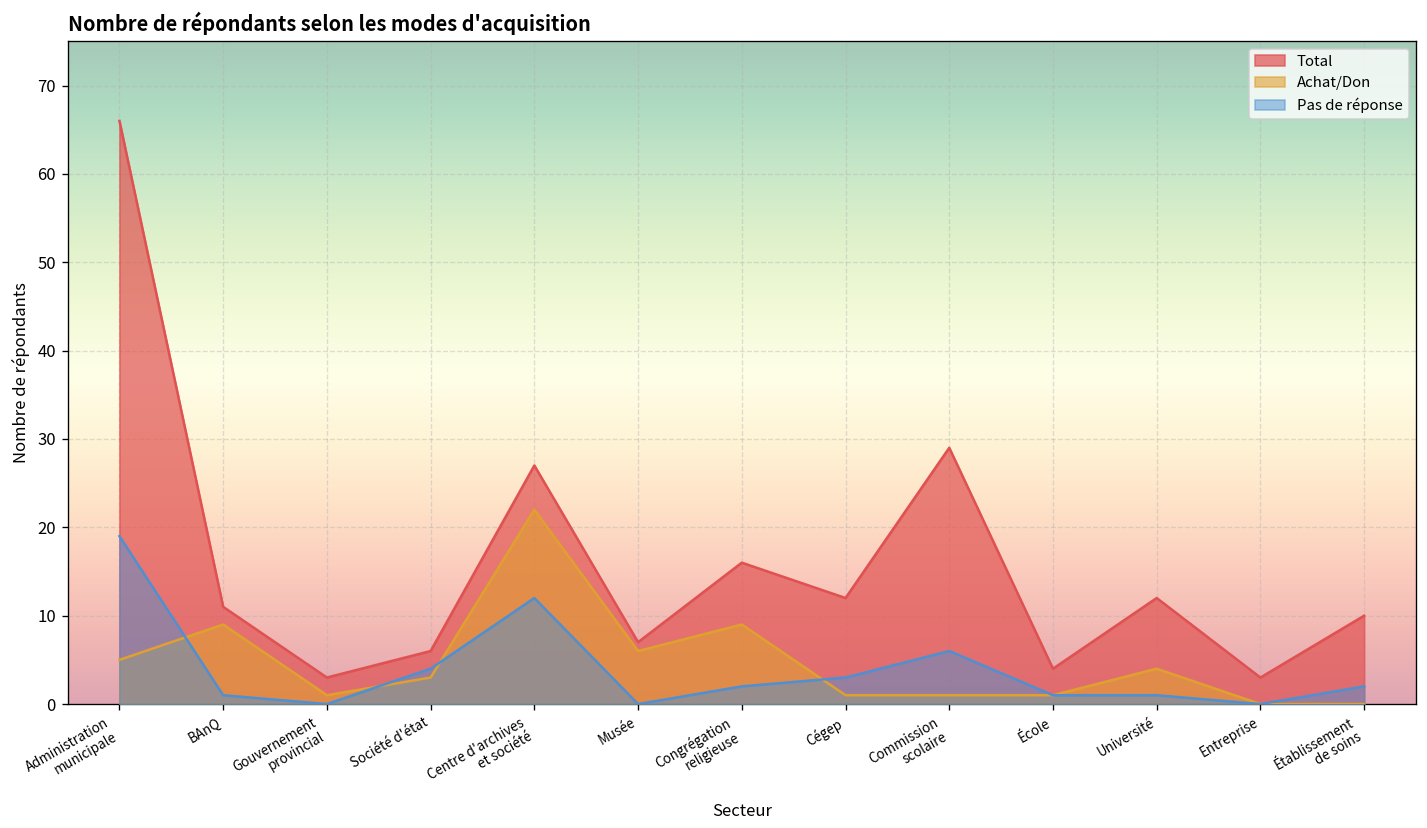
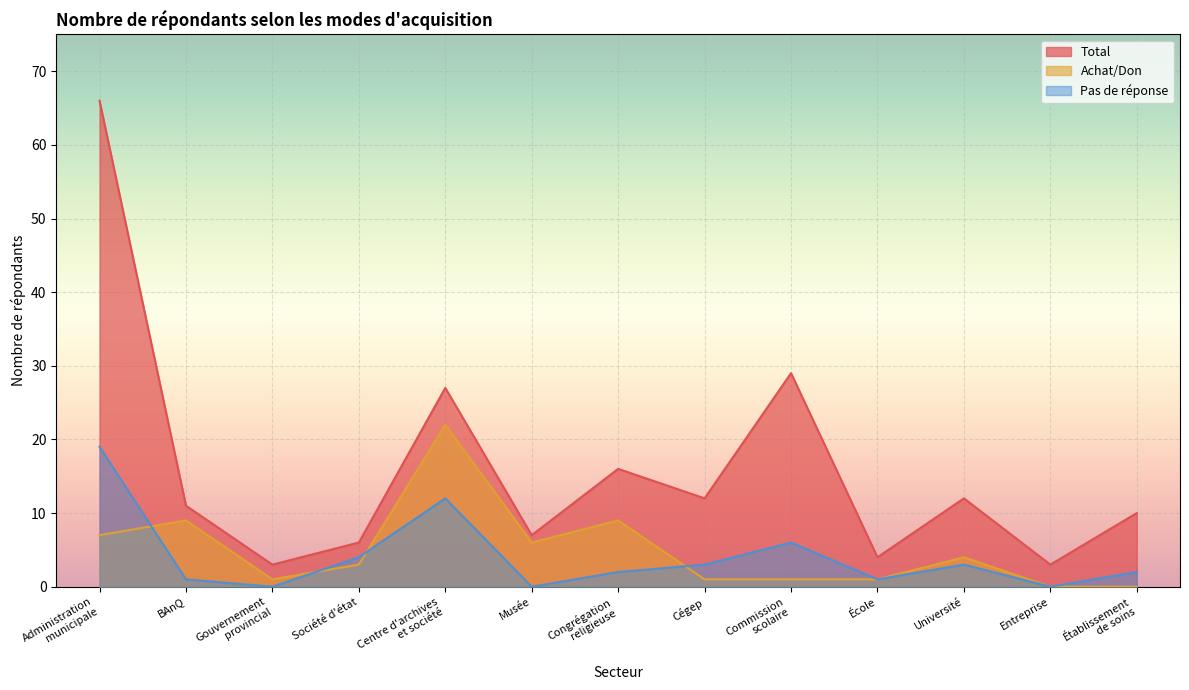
  {
    "Total": {
      "Administration municipale": 66,
      "BAnQ": 11,
      "Gouvernement provincial": 3,
      "Société d'état": 6,
      "Centre d'archives et société": 27,
      "Musée": 7,
      "Congrégation religieuse": 16,
      "Cégep": 12,
      "Commission scolaire": 29,
      "École": 4,
      "Université": 12,
      "Entreprise": 3,
      "Établissement de soins": 10
    },
    "Achat/Don": {
-     "Administration municipale": 5,
+     "Administration municipale": 7,
      "BAnQ": 9,
      "Gouvernement provincial": 1,
      "Société d'état": 3,
      "Centre d'archives et société": 22,
      "Musée": 6,
      "Congrégation religieuse": 9,
      "Cégep": 1,
      "Commission scolaire": 1,
      "Université": 4,
      "Établissement de soins": 0
    },
    "Pas de réponse": {
      "Administration municipale": 19,
      "BAnQ": 1,
      "Gouvernement provincial": 0,
      "Société d'état": 4,
      "Centre d'archives et société": 12,
      "Musée": 0,
      "Congrégation religieuse": 2,
      "Cégep": 3,
      "Commission scolaire": 6,
-     "Université": 1,
+     "Université": 3,
      "Établissement de soins": 2
    }
  }
